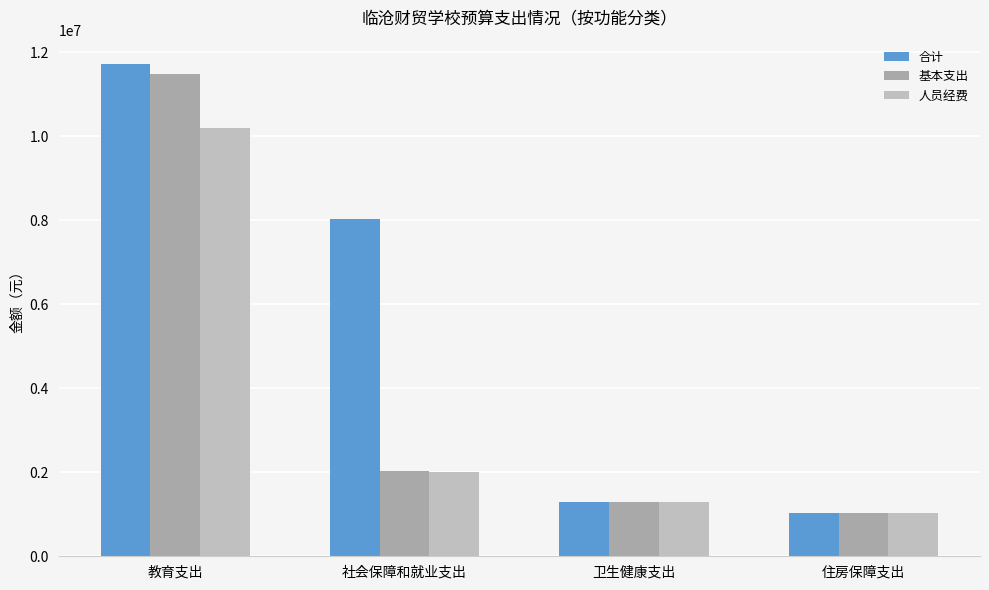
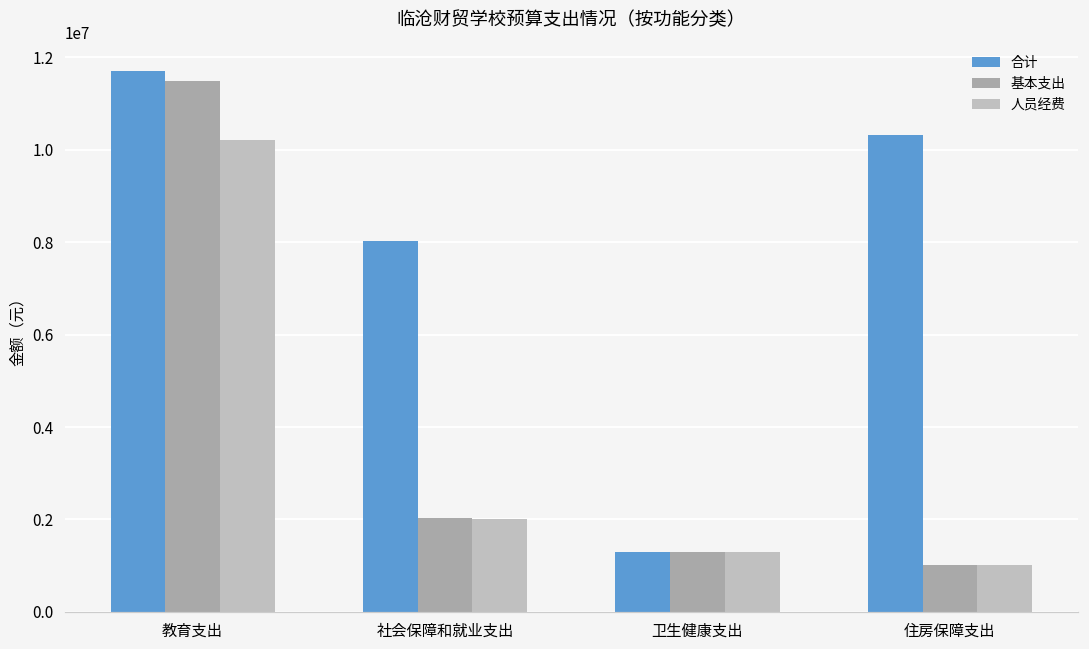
  {
    "合计": {
      "教育支出": 11700000,
      "社会保障和就业支出": 8000000,
      "卫生健康支出": 1300000,
-     "住房保障支出": 1000000
+     "住房保障支出": 10300000
    }
  }
